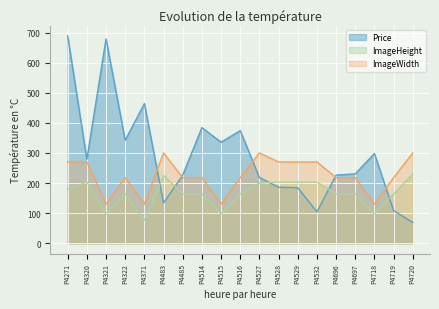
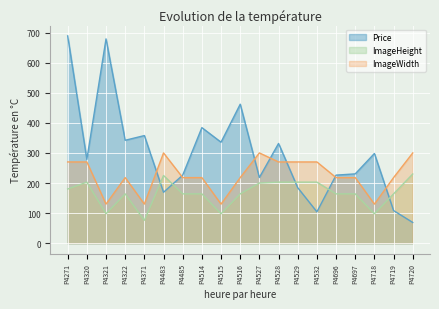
  {
    "Price": {
      "P4271": 690,
      "P4321": 680,
      "P4322": 340,
-     "P4371": 460,
-     "P4483": 130,
+     "P4371": 360,
+     "P4483": 170,
      "P4514": 380,
      "P4515": 340,
-     "P4516": 370,
+     "P4516": 460,
      "P4527": 220,
-     "P4528": 190,
+     "P4528": 330,
      "P4529": 180,
      "P4532": 100,
      "P4697": 230,
      "P4718": 300,
      "P4719": 110,
      "P4720": 70
    },
    "ImageHeight": {
      "P4271": 180,
      "P4320": 200,
      "P4321": 100,
      "P4322": 160,
      "P4371": 80,
      "P4483": 230,
      "P4485": 160,
      "P4514": 160,
      "P4515": 100,
      "P4516": 160,
      "P4527": 200,
      "P4528": 200,
      "P4529": 200,
      "P4532": 200,
      "P4696": 160,
      "P4697": 160,
      "P4718": 100,
      "P4719": 160,
      "P4720": 230
    },
    "ImageWidth": {
      "P4271": 270,
      "P4321": 130,
      "P4322": 220,
      "P4371": 130,
      "P4483": 300,
      "P4514": 220,
      "P4515": 130,
      "P4516": 220,
      "P4527": 300,
      "P4528": 270,
      "P4529": 270,
      "P4532": 270,
      "P4697": 220,
      "P4718": 130,
      "P4719": 220,
      "P4720": 300
    }
  }
